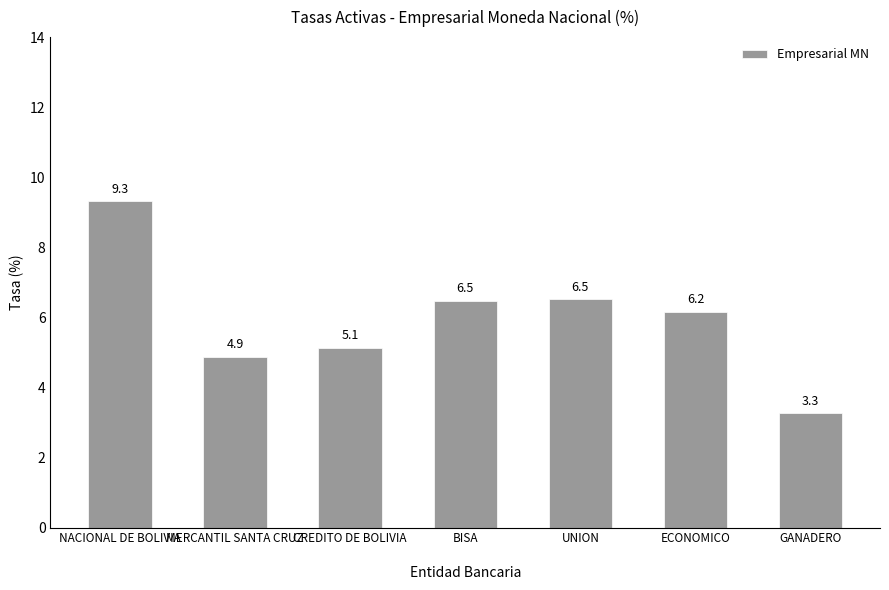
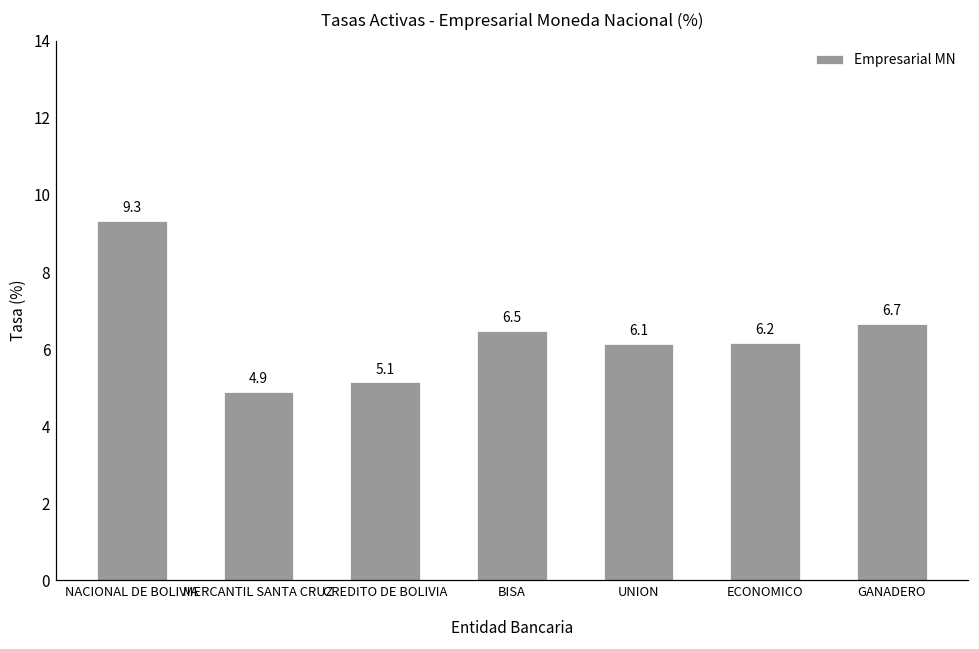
  {
    "NACIONAL DE BOLIVIA": 9.3,
    "MERCANTIL SANTA CRUZ": 4.9,
    "CREDITO DE BOLIVIA": 5.1,
    "BISA": 6.5,
-   "UNION": 6.5,
+   "UNION": 6.1,
    "ECONOMICO": 6.2,
-   "GANADERO": 3.3
+   "GANADERO": 6.7
  }
